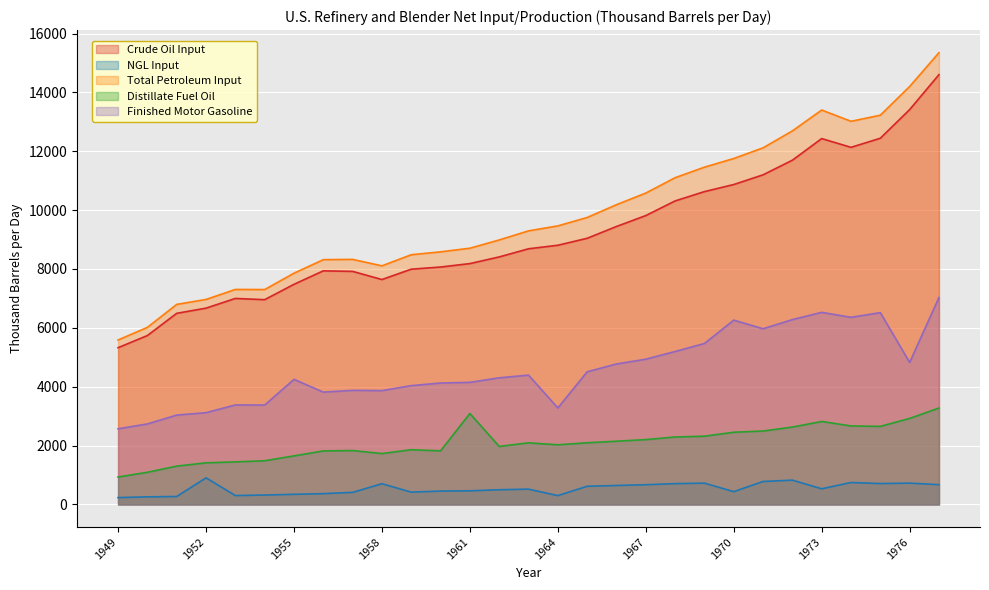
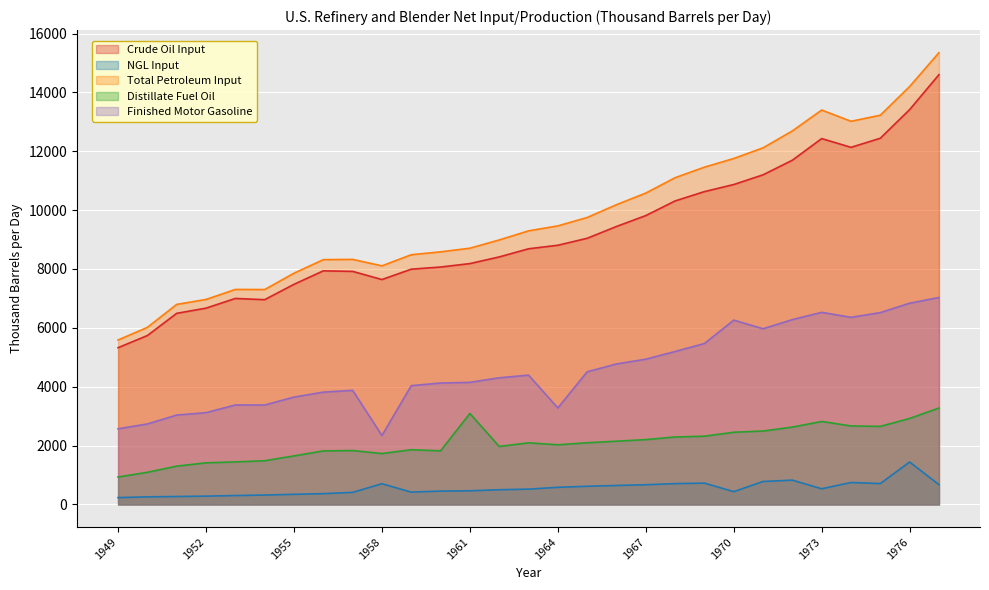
  {
    "NGL Input": {
      "1949": 200,
-     "1952": 900,
+     "1952": 300,
      "1955": 300,
      "1958": 700,
      "1961": 500,
-     "1964": 300,
+     "1964": 600,
      "1967": 700,
      "1970": 400,
      "1973": 500,
-     "1976": 700
+     "1976": 1400
    },
    "Distillate Fuel Oil": {
      "1949": 900,
      "1952": 1400,
      "1955": 1700,
      "1958": 1700,
      "1961": 3100,
      "1964": 2000,
      "1967": 2200,
      "1970": 2500,
      "1973": 2800,
      "1976": 2900
    },
    "Finished Motor Gasoline": {
      "1949": 2600,
      "1952": 3100,
-     "1955": 4300,
-     "1958": 3900,
+     "1955": 3600,
+     "1958": 2300,
      "1961": 4100,
      "1964": 3300,
      "1967": 4900,
      "1970": 6300,
      "1973": 6500,
-     "1976": 4800
+     "1976": 6800
    }
  }
